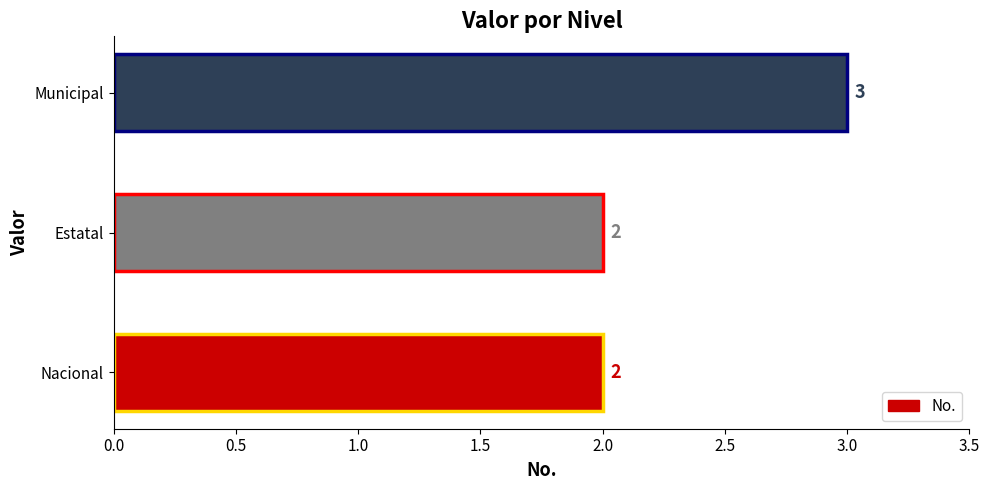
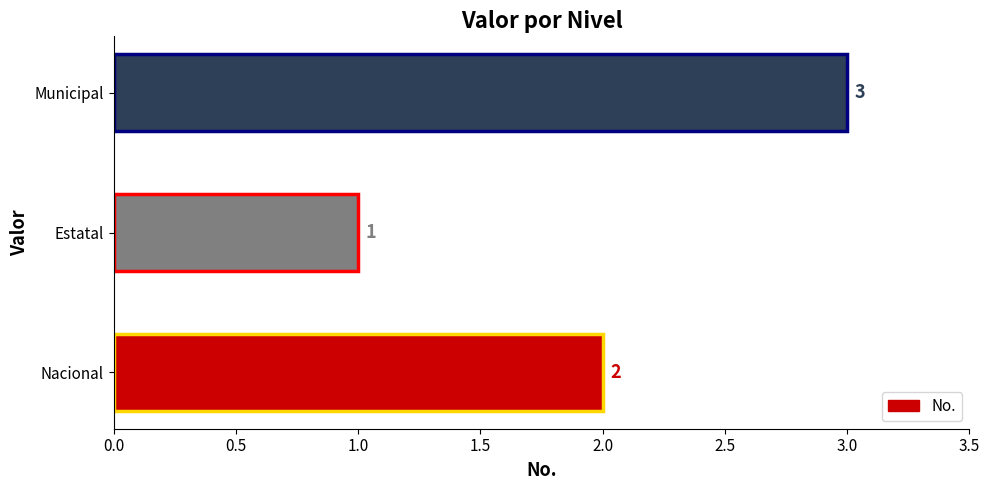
  {
    "Municipal": 3,
-   "Estatal": 2,
+   "Estatal": 1,
    "Nacional": 2
  }
